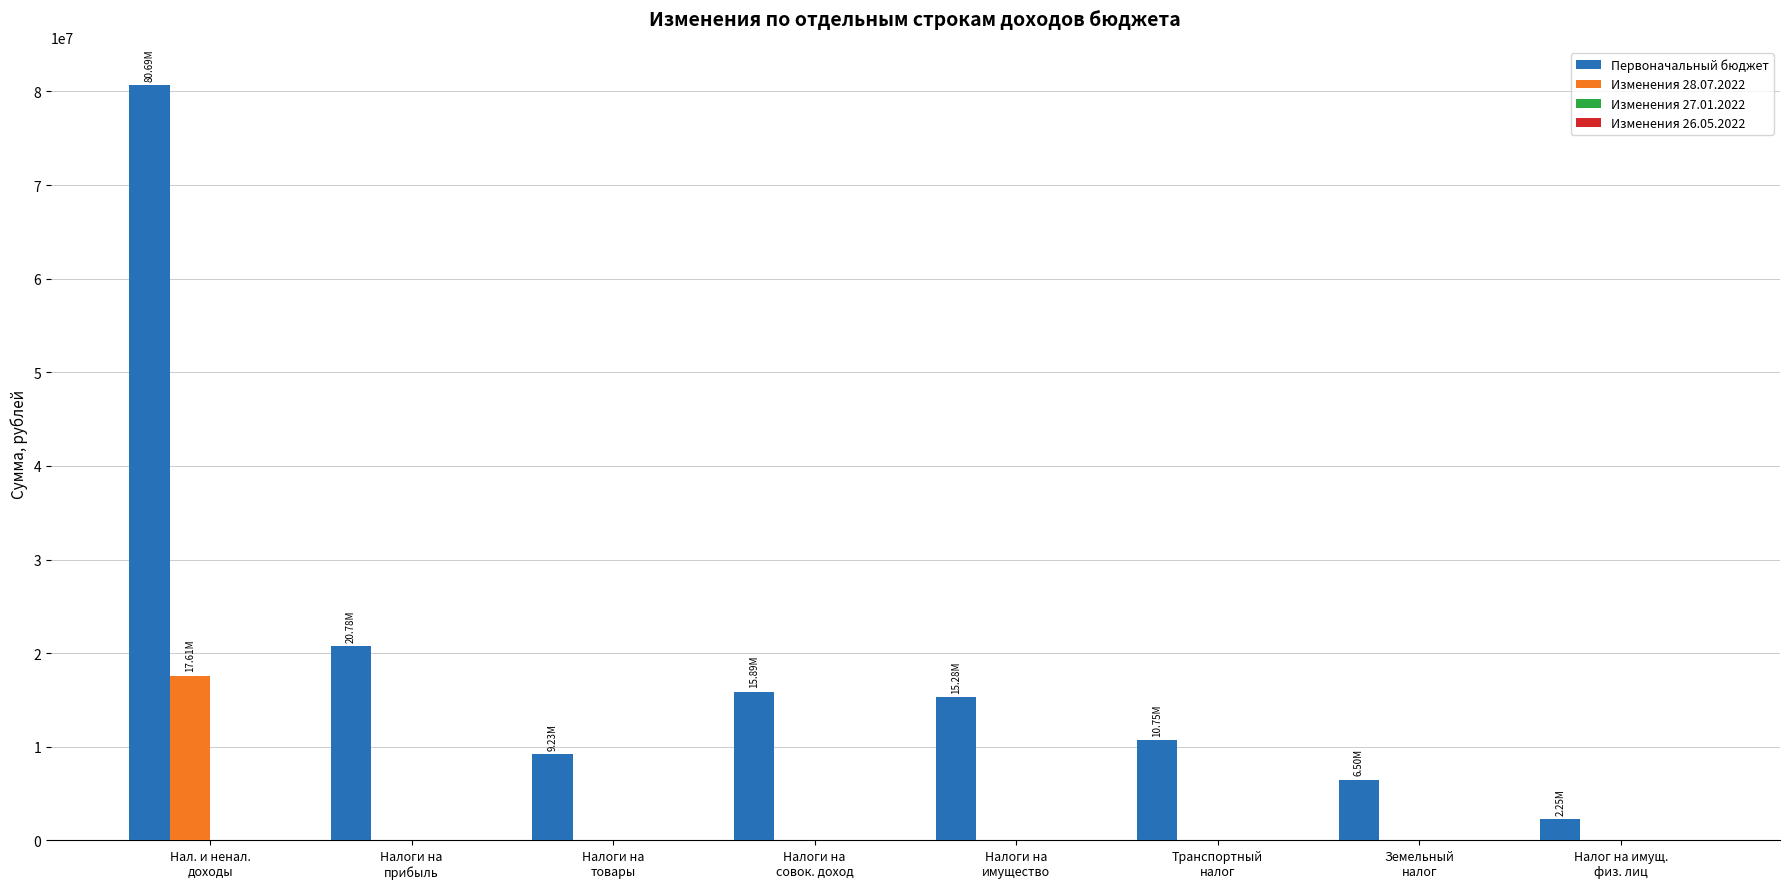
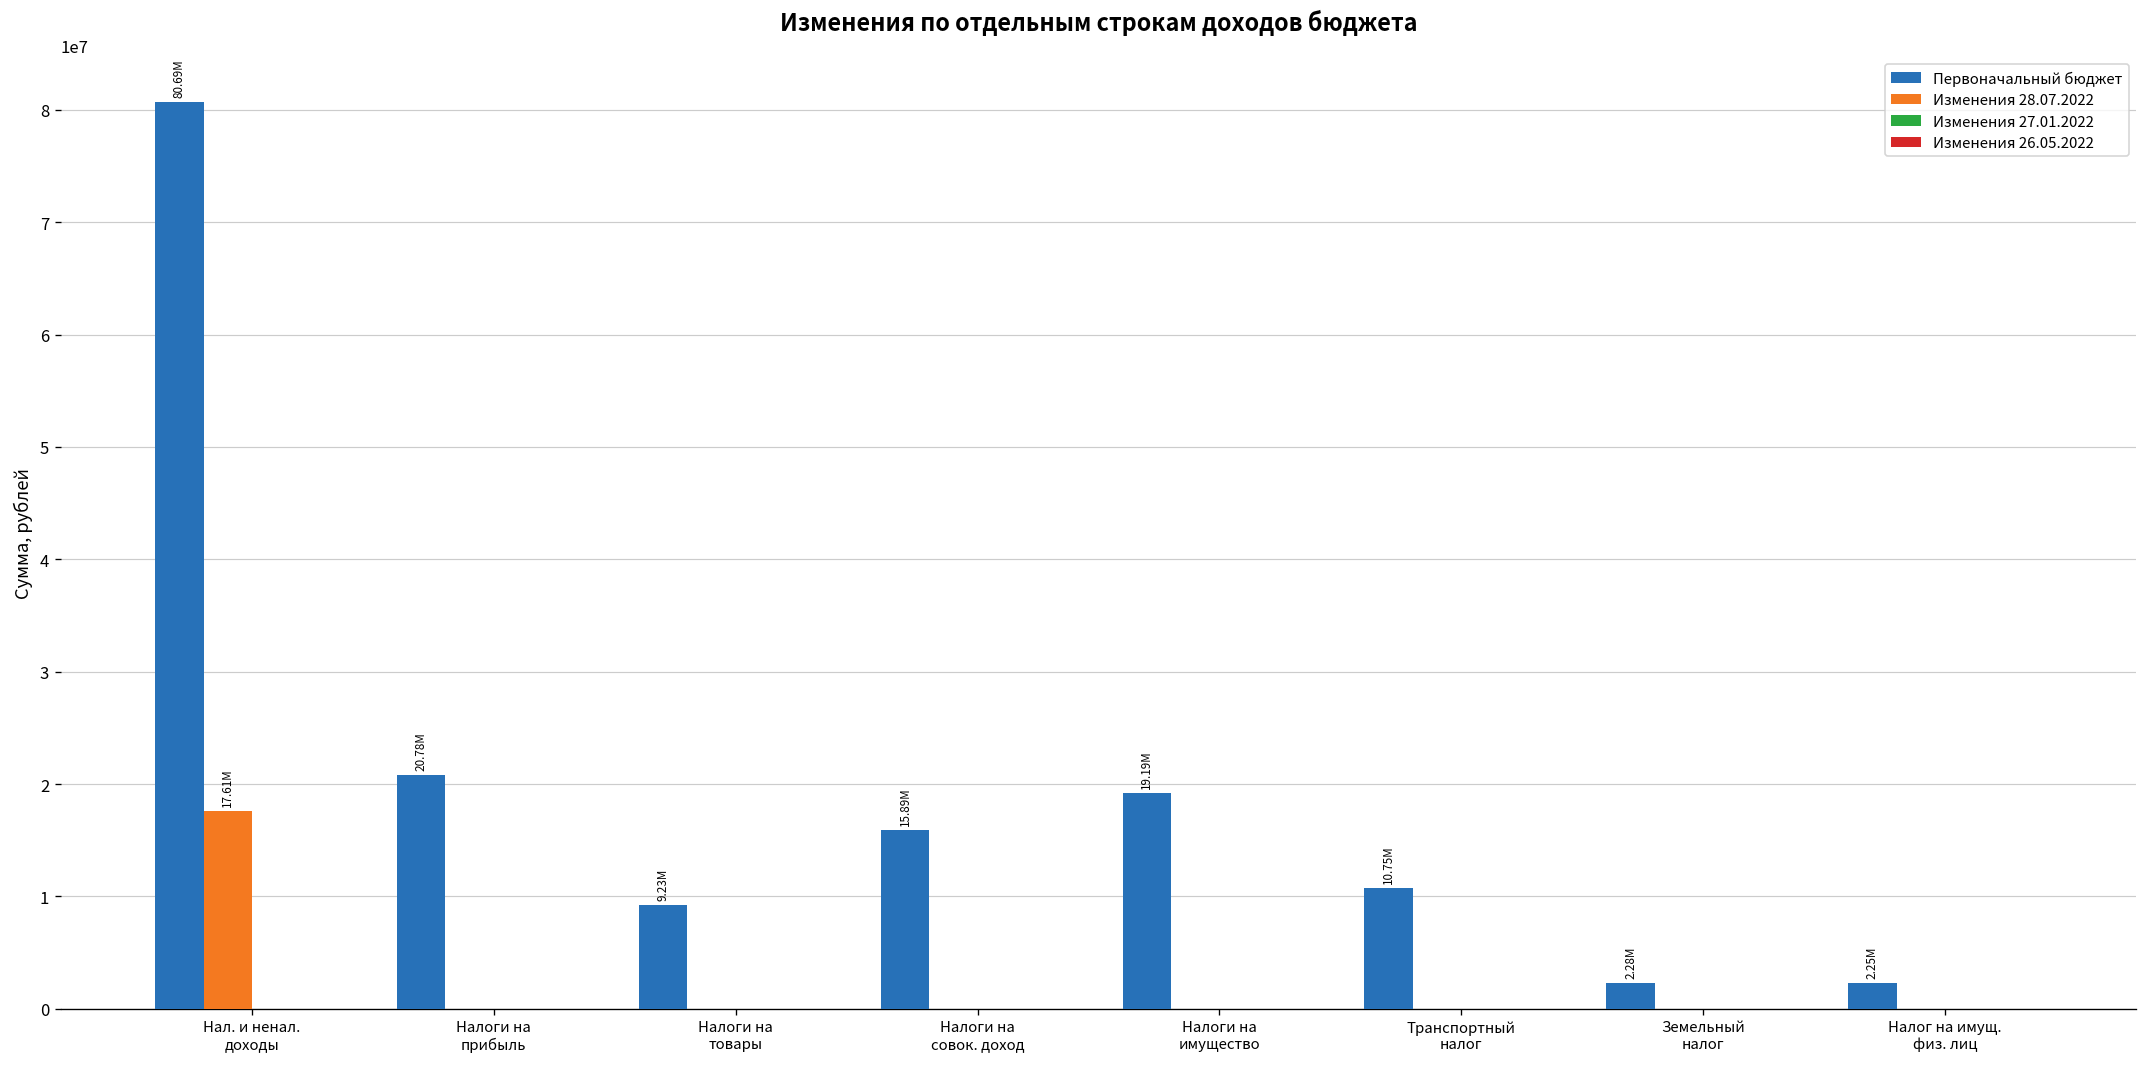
  {
    "Первоначальный бюджет": {
      "Нал. и ненал. доходы": "80.69M",
      "Налоги на прибыль": "20.78M",
      "Налоги на товары": "9.23M",
      "Налоги на совок. доход": "15.89M",
-     "Налоги на имущество": "15.28M",
+     "Налоги на имущество": "19.19M",
      "Транспортный налог": "10.75M",
-     "Земельный налог": "6.50M",
+     "Земельный налог": "2.28M",
      "Налог на имущ. физ. лиц": "2.25M"
    },
    "Изменения 28.07.2022": {
      "Нал. и ненал. доходы": "17.61M"
    },
    "Изменения 27.01.2022": {
      "Нал. и ненал. доходы": "0",
      "Налоги на прибыль": "0",
      "Налоги на товары": "0",
      "Налоги на совок. доход": "0",
      "Налоги на имущество": "0",
      "Транспортный налог": "0",
      "Земельный налог": "0",
      "Налог на имущ. физ. лиц": "0"
    },
    "Изменения 26.05.2022": {
      "Нал. и ненал. доходы": "0",
      "Налоги на прибыль": "0",
      "Налоги на товары": "0",
      "Налоги на совок. доход": "0",
      "Налоги на имущество": "0",
      "Транспортный налог": "0",
      "Земельный налог": "0",
      "Налог на имущ. физ. лиц": "0"
    }
  }
